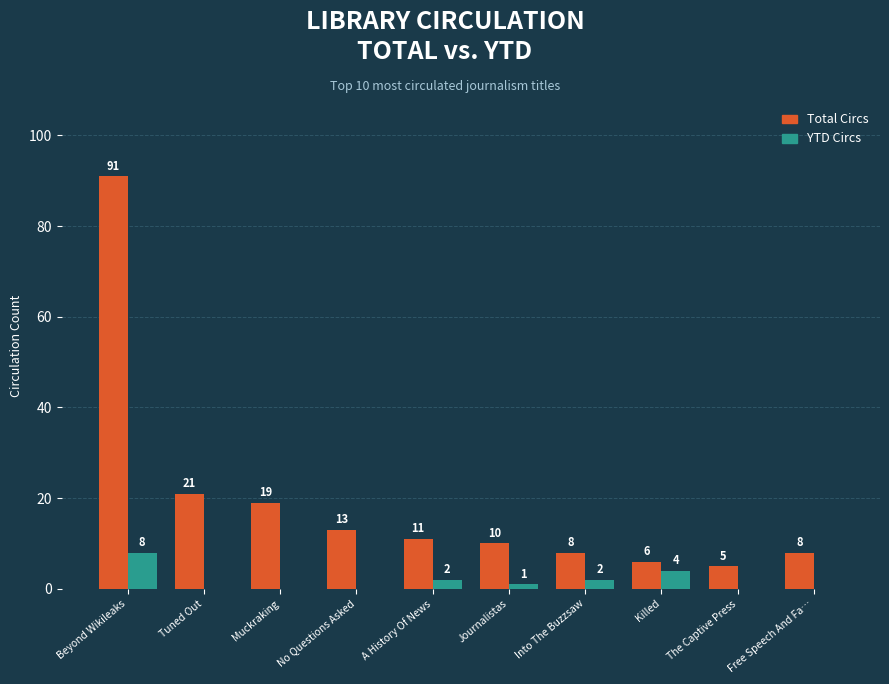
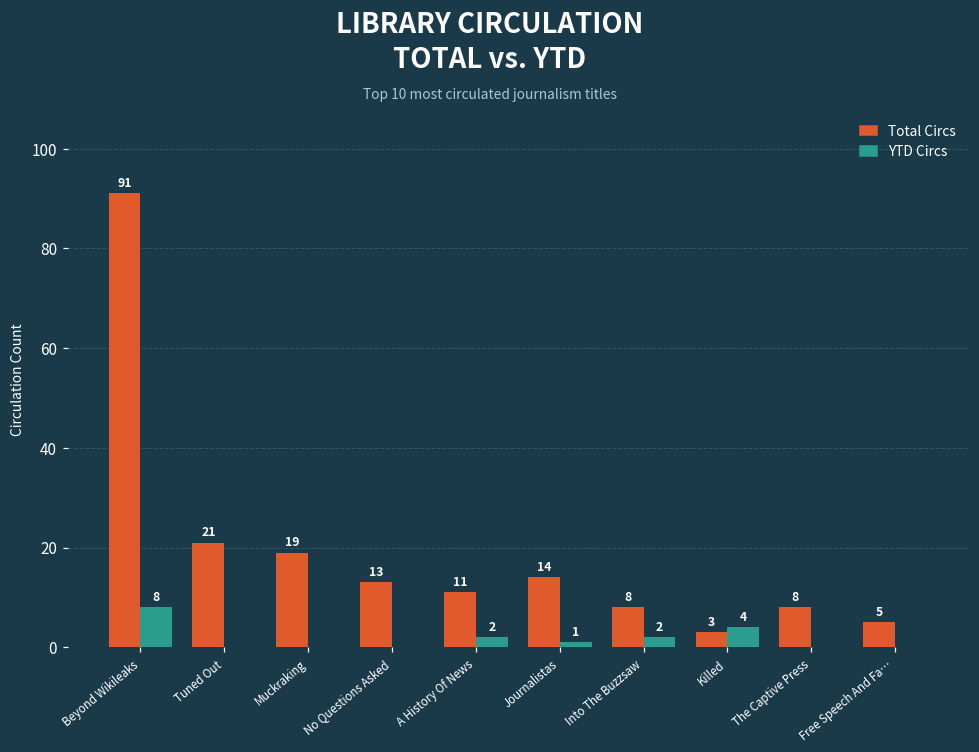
  {
    "Total Circs": {
      "Beyond Wikileaks": 91,
      "Tuned Out": 21,
      "Muckraking": 19,
      "No Questions Asked": 13,
      "A History Of News": 11,
-     "Journalistas": 10,
+     "Journalistas": 14,
      "Into The Buzzsaw": 8,
-     "Killed": 6,
-     "The Captive Press": 5,
-     "Free Speech And Fa…": 8
+     "Killed": 3,
+     "The Captive Press": 8,
+     "Free Speech And Fa…": 5
    },
    "YTD Circs": {
      "Beyond Wikileaks": 8,
      "A History Of News": 2,
      "Journalistas": 1,
      "Into The Buzzsaw": 2,
      "Killed": 4
    }
  }
